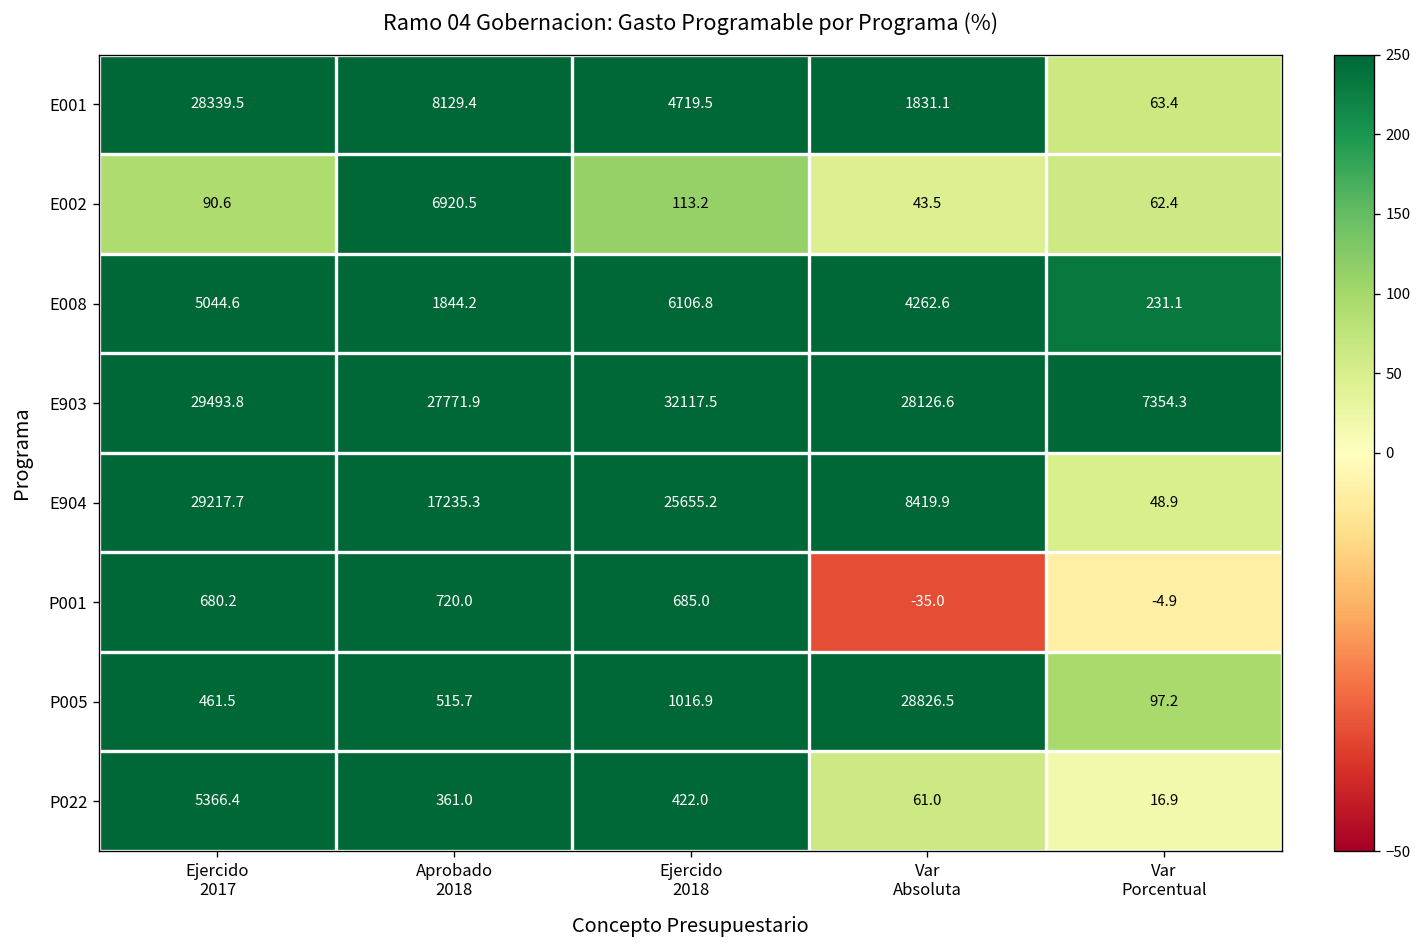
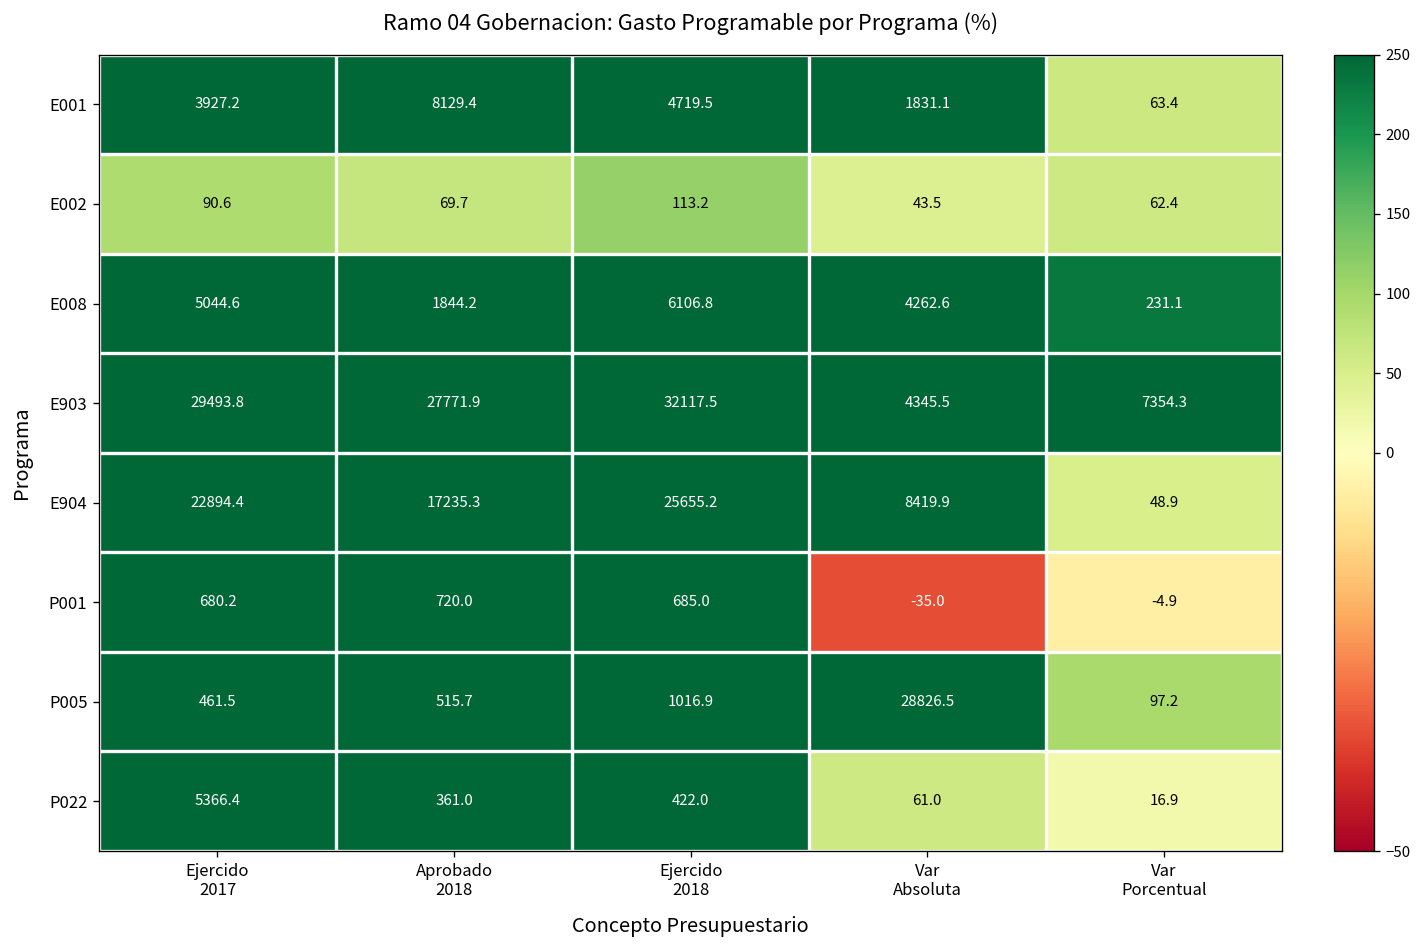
  {
    "E001": {
-     "Ejercido 2017": 28339.5,
+     "Ejercido 2017": 3927.2,
      "Aprobado 2018": 8129.4,
      "Ejercido 2018": 4719.5,
      "Var Absoluta": 1831.1,
      "Var Porcentual": 63.4
    },
    "E002": {
      "Ejercido 2017": 90.6,
-     "Aprobado 2018": 6920.5,
+     "Aprobado 2018": 69.7,
      "Ejercido 2018": 113.2,
      "Var Absoluta": 43.5,
      "Var Porcentual": 62.4
    },
    "E008": {
      "Ejercido 2017": 5044.6,
      "Aprobado 2018": 1844.2,
      "Ejercido 2018": 6106.8,
      "Var Absoluta": 4262.6,
      "Var Porcentual": 231.1
    },
    "E903": {
      "Ejercido 2017": 29493.8,
      "Aprobado 2018": 27771.9,
      "Ejercido 2018": 32117.5,
-     "Var Absoluta": 28126.6,
+     "Var Absoluta": 4345.5,
      "Var Porcentual": 7354.3
    },
    "E904": {
-     "Ejercido 2017": 29217.7,
+     "Ejercido 2017": 22894.4,
      "Aprobado 2018": 17235.3,
      "Ejercido 2018": 25655.2,
      "Var Absoluta": 8419.9,
      "Var Porcentual": 48.9
    },
    "P001": {
      "Ejercido 2017": 680.2,
      "Aprobado 2018": 720.0,
      "Ejercido 2018": 685.0,
      "Var Absoluta": -35.0,
      "Var Porcentual": -4.9
    },
    "P005": {
      "Ejercido 2017": 461.5,
      "Aprobado 2018": 515.7,
      "Ejercido 2018": 1016.9,
      "Var Absoluta": 28826.5,
      "Var Porcentual": 97.2
    },
    "P022": {
      "Ejercido 2017": 5366.4,
      "Aprobado 2018": 361.0,
      "Ejercido 2018": 422.0,
      "Var Absoluta": 61.0,
      "Var Porcentual": 16.9
    }
  }
